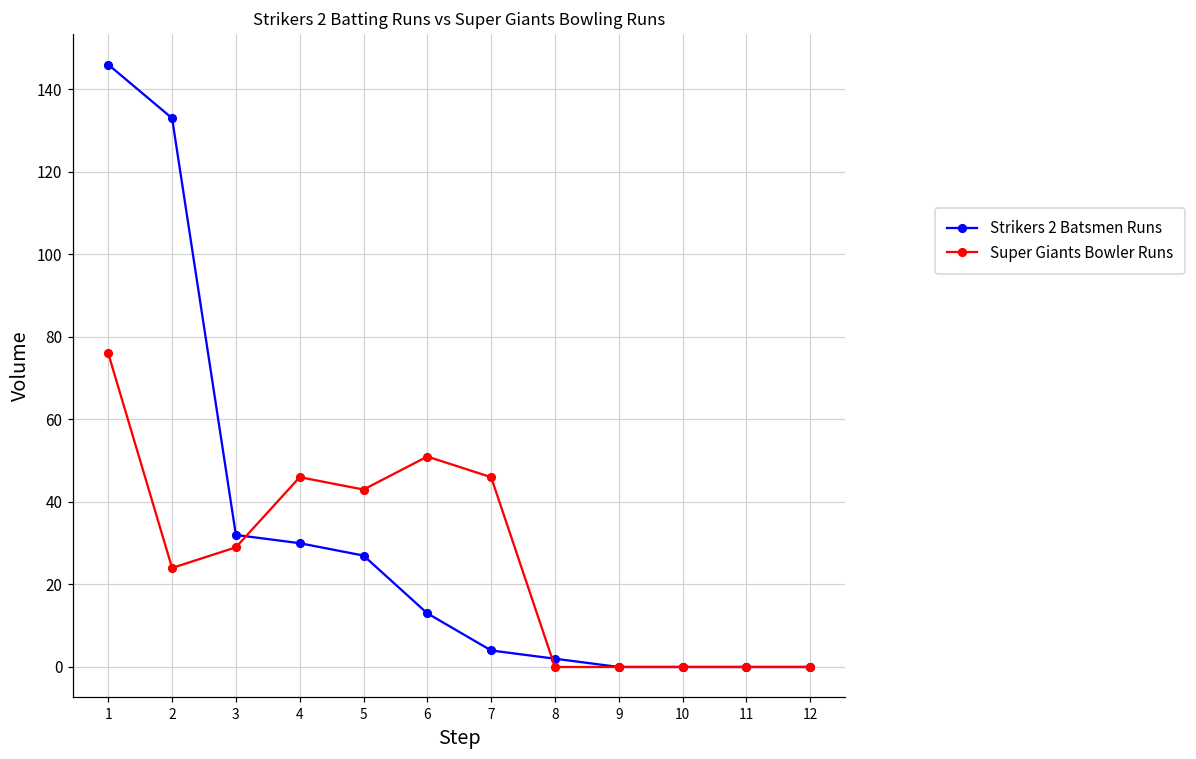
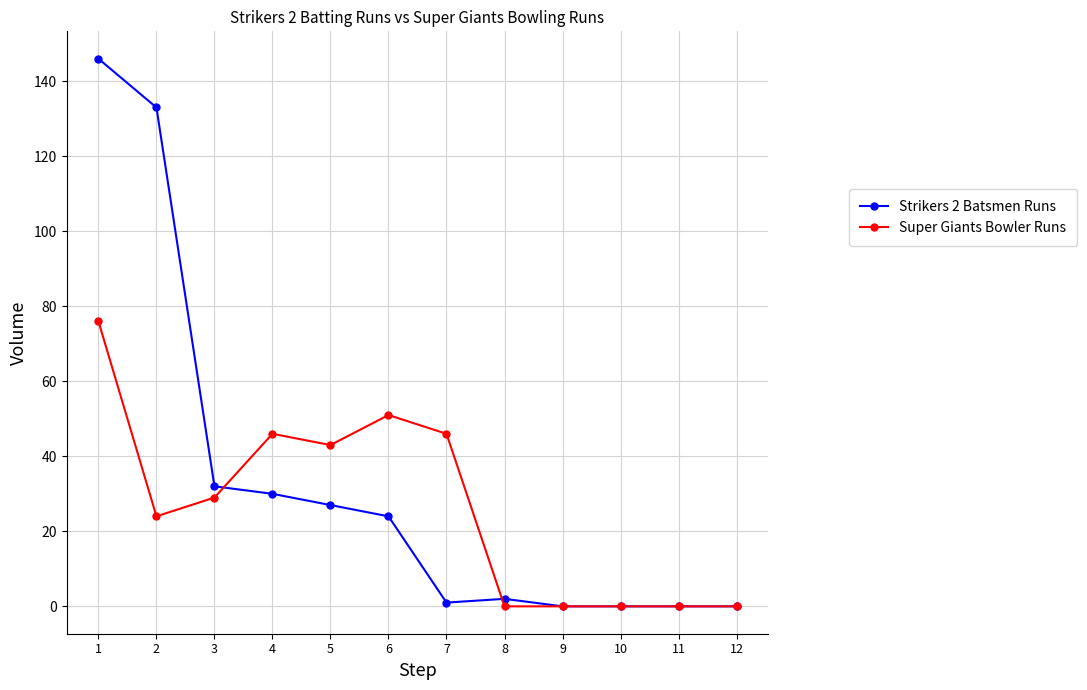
  {
    "Strikers 2 Batsmen Runs": {
      "1": 146,
      "2": 133,
      "3": 32,
      "4": 30,
      "5": 27,
-     "6": 13,
-     "7": 4,
+     "6": 24,
+     "7": 1,
      "8": 2
    },
    "Super Giants Bowler Runs": {
      "1": 76,
      "2": 24,
      "3": 29,
      "4": 46,
      "5": 43,
      "6": 51,
      "7": 46,
      "8": 0
    }
  }
